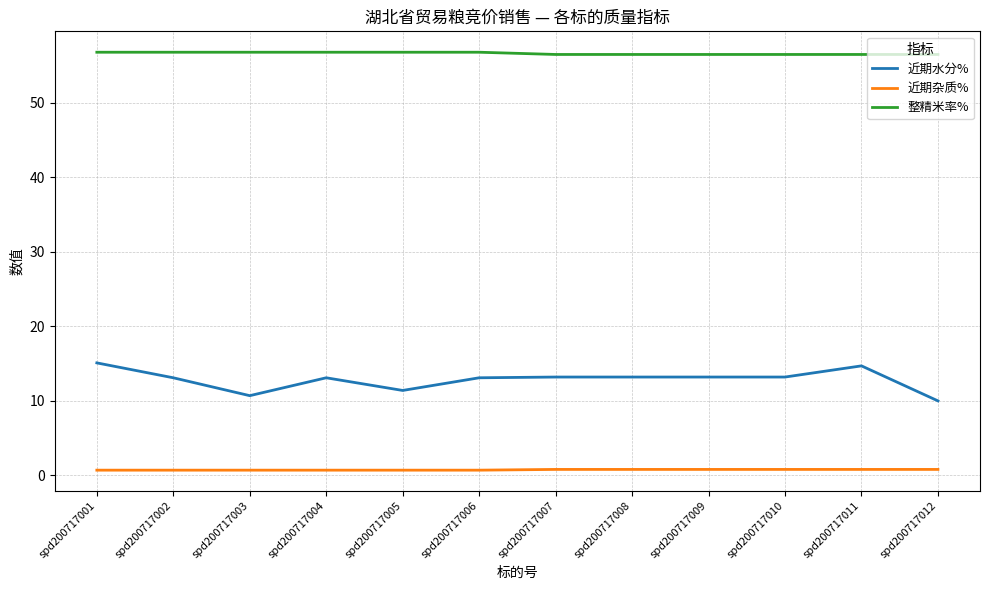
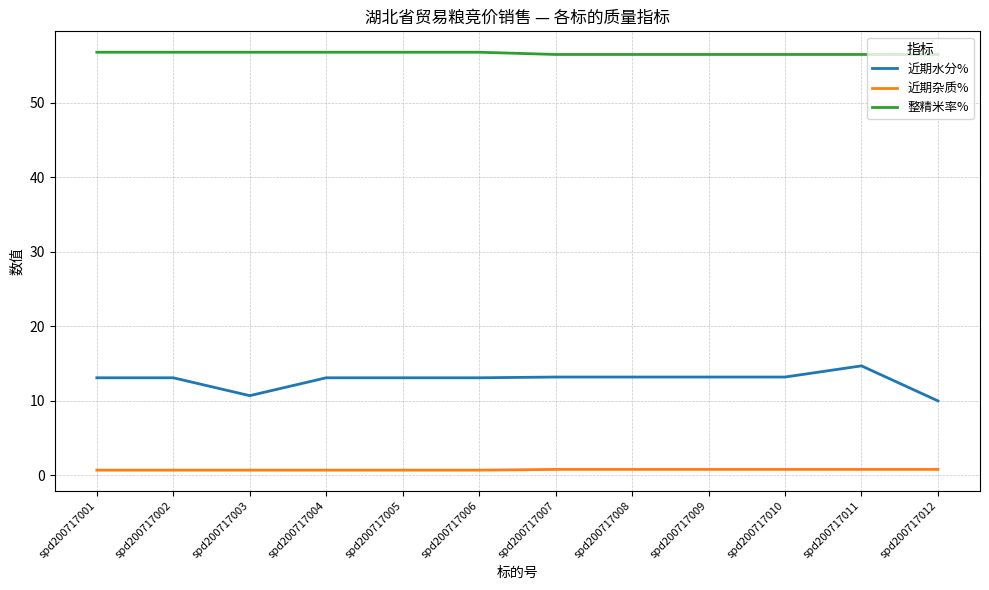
  {
    "近期水分%": {
-     "spd200717001": 15,
+     "spd200717001": 13,
      "spd200717002": 13,
      "spd200717003": 11,
      "spd200717004": 13,
-     "spd200717005": 11,
+     "spd200717005": 13,
      "spd200717006": 13,
      "spd200717007": 13,
      "spd200717008": 13,
      "spd200717009": 13,
      "spd200717010": 13,
      "spd200717011": 15,
      "spd200717012": 10
    },
    "近期杂质%": {
      "spd200717001": 1,
      "spd200717002": 1,
      "spd200717003": 1,
      "spd200717004": 1,
      "spd200717005": 1,
      "spd200717006": 1,
      "spd200717007": 1,
      "spd200717008": 1,
      "spd200717009": 1,
      "spd200717010": 1,
      "spd200717011": 1,
      "spd200717012": 1
    },
    "整精米率%": {
      "spd200717001": 57,
      "spd200717002": 57,
      "spd200717003": 57,
      "spd200717004": 57,
      "spd200717005": 57,
      "spd200717006": 57,
      "spd200717007": 57,
      "spd200717008": 57,
      "spd200717009": 57,
      "spd200717010": 57,
      "spd200717011": 57
    }
  }
